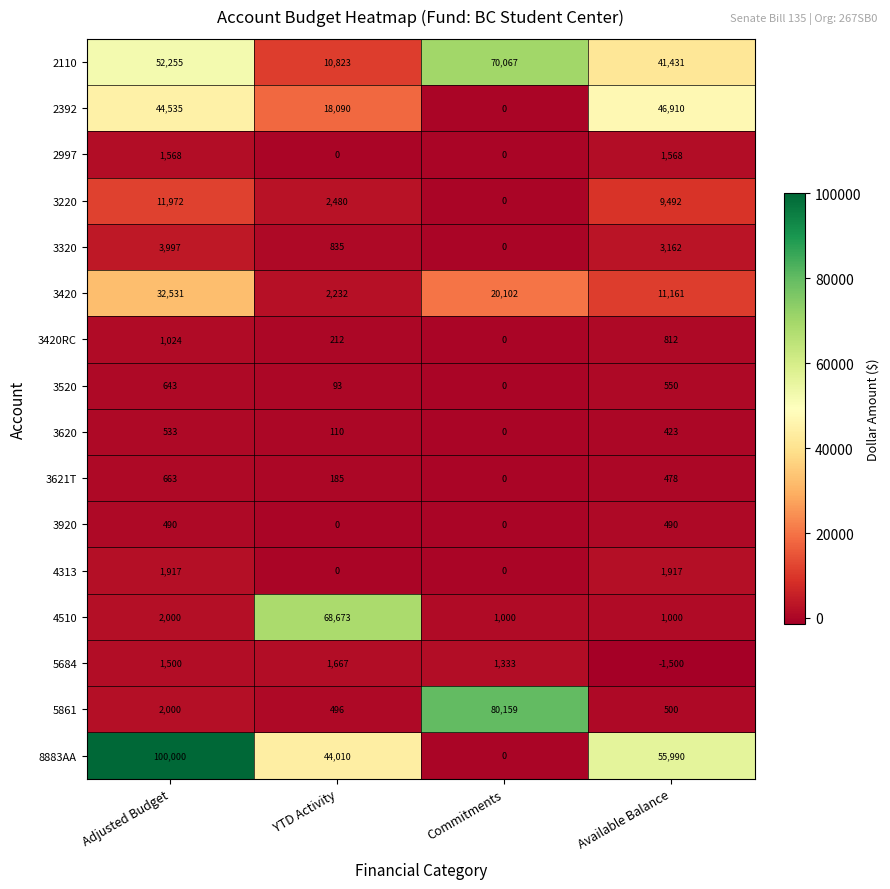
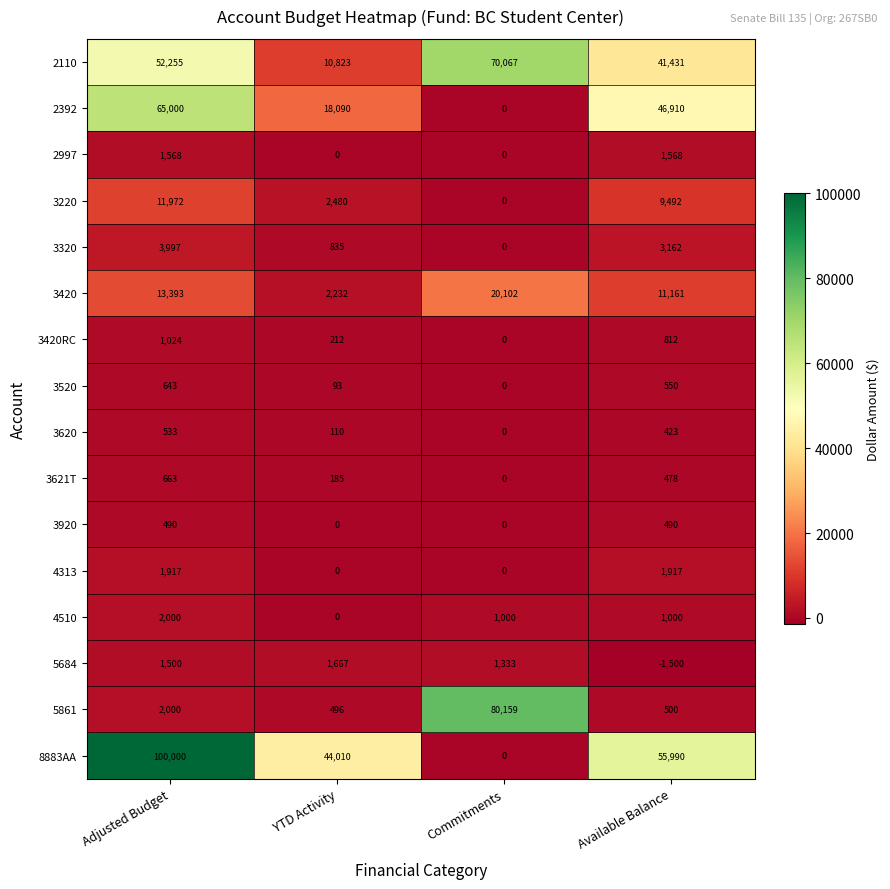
  {
    "2110": {
      "Adjusted Budget": "52,255",
      "YTD Activity": "10,823",
      "Commitments": "70,067",
      "Available Balance": "41,431"
    },
    "2392": {
-     "Adjusted Budget": "44,535",
+     "Adjusted Budget": "65,000",
      "YTD Activity": "18,090",
      "Commitments": "0",
      "Available Balance": "46,910"
    },
    "2997": {
      "Adjusted Budget": "1,568",
      "YTD Activity": "0",
      "Commitments": "0",
      "Available Balance": "1,568"
    },
    "3220": {
      "Adjusted Budget": "11,972",
      "YTD Activity": "2,480",
      "Commitments": "0",
      "Available Balance": "9,492"
    },
    "3320": {
      "Adjusted Budget": "3,997",
      "YTD Activity": "835",
      "Commitments": "0",
      "Available Balance": "3,162"
    },
    "3420": {
-     "Adjusted Budget": "32,531",
+     "Adjusted Budget": "13,393",
      "YTD Activity": "2,232",
      "Commitments": "20,102",
      "Available Balance": "11,161"
    },
    "3420RC": {
      "Adjusted Budget": "1,024",
      "YTD Activity": "212",
      "Commitments": "0",
      "Available Balance": "812"
    },
    "3520": {
      "Adjusted Budget": "643",
      "YTD Activity": "93",
      "Commitments": "0",
      "Available Balance": "550"
    },
    "3620": {
      "Adjusted Budget": "533",
      "YTD Activity": "110",
      "Commitments": "0",
      "Available Balance": "423"
    },
    "3621T": {
      "Adjusted Budget": "663",
      "YTD Activity": "185",
      "Commitments": "0",
      "Available Balance": "478"
    },
    "3920": {
      "Adjusted Budget": "490",
      "YTD Activity": "0",
      "Commitments": "0",
      "Available Balance": "490"
    },
    "4313": {
      "Adjusted Budget": "1,917",
      "YTD Activity": "0",
      "Commitments": "0",
      "Available Balance": "1,917"
    },
    "4510": {
      "Adjusted Budget": "2,000",
-     "YTD Activity": "68,673",
+     "YTD Activity": "0",
      "Commitments": "1,000",
      "Available Balance": "1,000"
    },
    "5684": {
      "Adjusted Budget": "1,500",
      "YTD Activity": "1,667",
      "Commitments": "1,333",
      "Available Balance": "-1,500"
    },
    "5861": {
      "Adjusted Budget": "2,000",
      "YTD Activity": "496",
      "Commitments": "80,159",
      "Available Balance": "500"
    },
    "8883AA": {
      "Adjusted Budget": "100,000",
      "YTD Activity": "44,010",
      "Commitments": "0",
      "Available Balance": "55,990"
    }
  }
